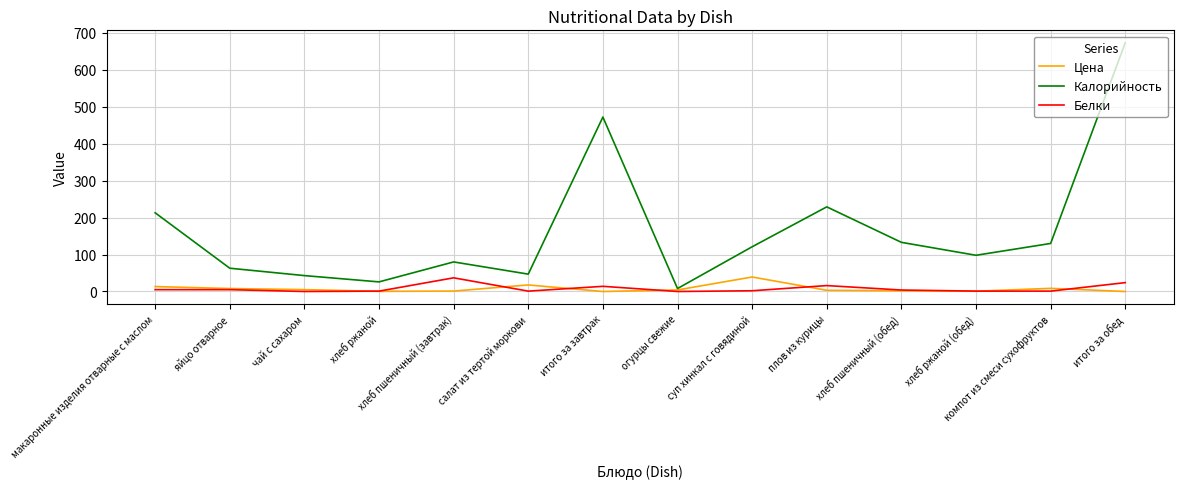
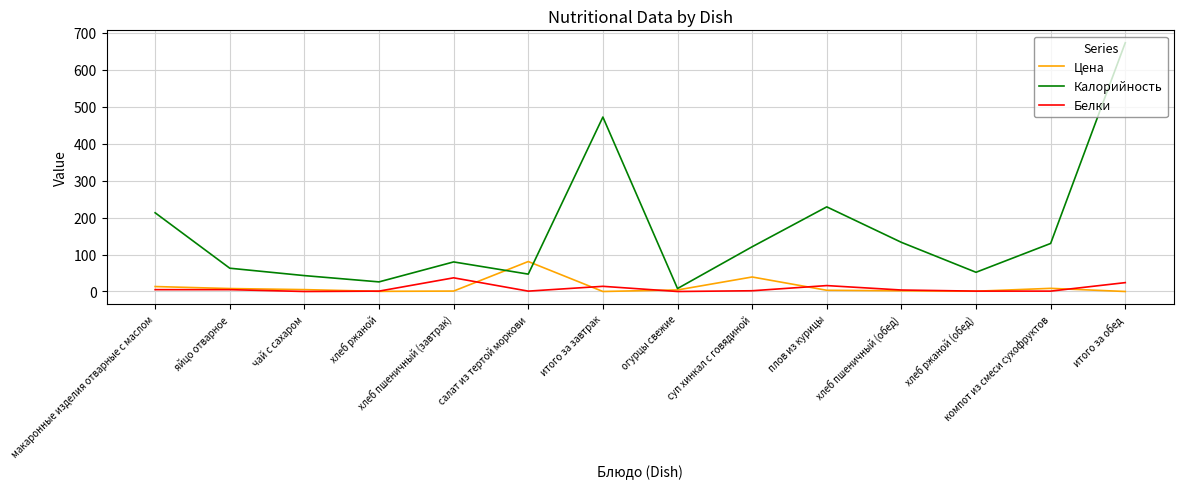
  {
    "Цена": {
      "макаронные изделия отварные с маслом": 10,
      "хлеб пшеничный (завтрак)": 0,
-     "салат из тертой моркови": 20,
+     "салат из тертой моркови": 80,
      "итого за завтрак": 0,
      "суп хинкал с говядиной": 40,
      "плов из курицы": 0,
      "компот из смеси сухофруктов": 10,
      "итого за обед": 0
    },
    "Калорийность": {
      "макаронные изделия отварные с маслом": 210,
      "яйцо отварное": 60,
      "чай с сахаром": 40,
      "хлеб ржаной": 30,
      "хлеб пшеничный (завтрак)": 80,
      "салат из тертой моркови": 50,
      "итого за завтрак": 470,
      "суп хинкал с говядиной": 120,
      "плов из курицы": 230,
      "хлеб пшеничный (обед)": 130,
-     "хлеб ржаной (обед)": 100,
+     "хлеб ржаной (обед)": 50,
      "компот из смеси сухофруктов": 130
    },
    "Белки": {
      "макаронные изделия отварные с маслом": 10,
      "хлеб пшеничный (завтрак)": 40,
      "салат из тертой моркови": 0,
      "итого за завтрак": 10,
      "суп хинкал с говядиной": 0,
      "плов из курицы": 20,
      "компот из смеси сухофруктов": 0,
      "итого за обед": 20
    }
  }
